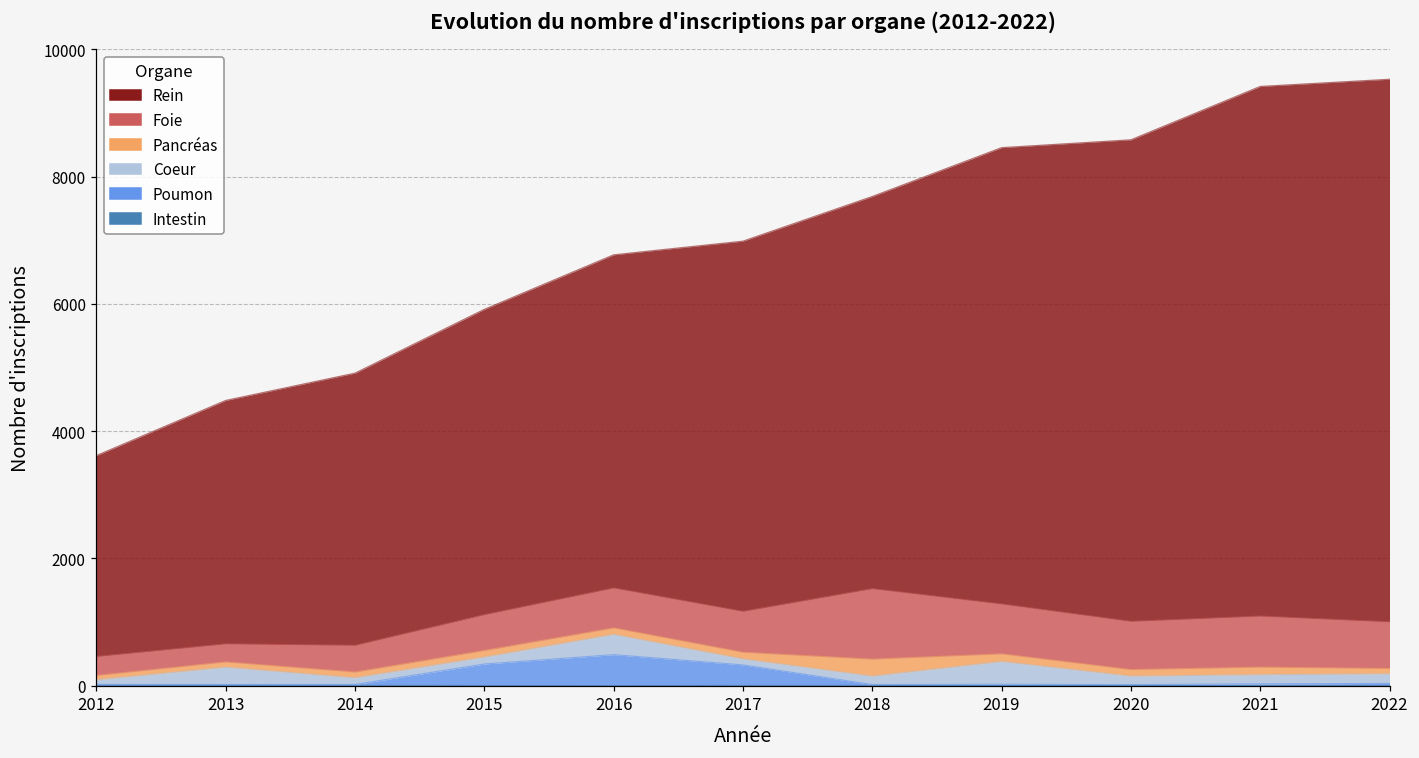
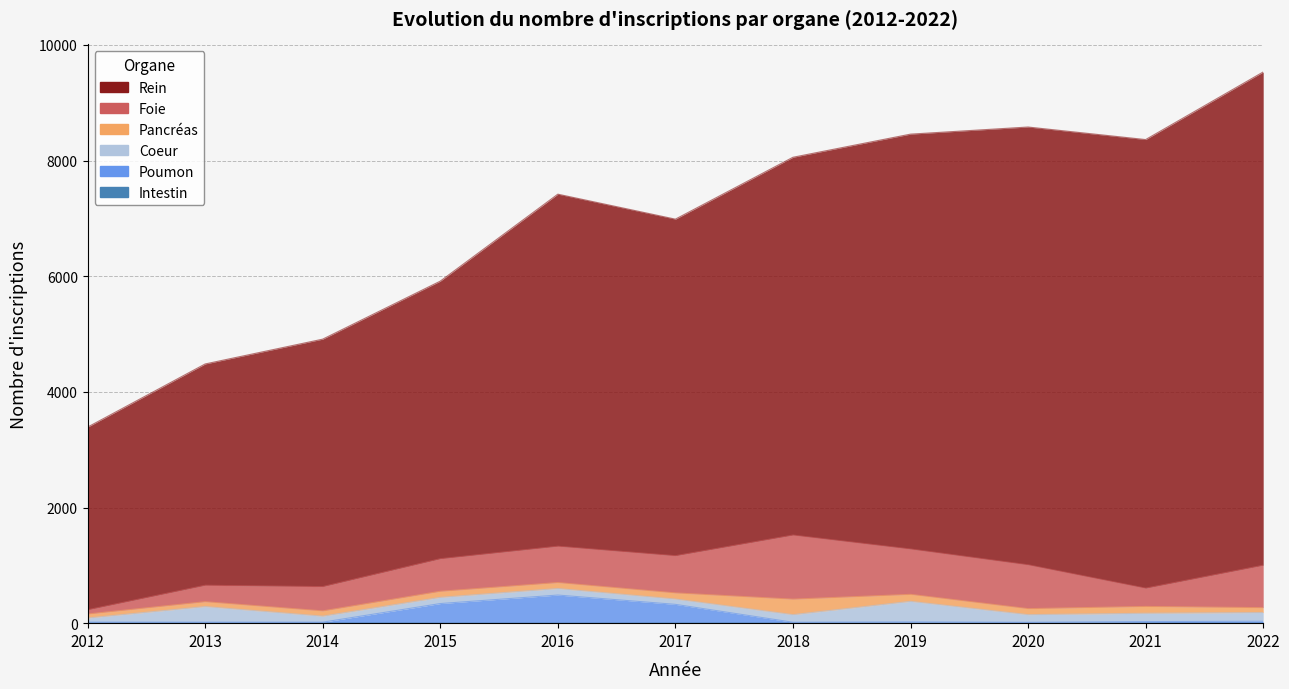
  {
    "Intestin": {
      "2015": 0,
      "2016": 0,
      "2017": 0
    },
    "Poumon": {
      "2015": 300,
      "2016": 500,
      "2017": 300
    },
    "Coeur": {
      "2012": 100,
      "2013": 300,
      "2014": 100,
      "2015": 100,
-     "2016": 300,
+     "2016": 100,
      "2017": 100,
      "2018": 100,
      "2019": 400,
      "2020": 100,
      "2021": 100,
      "2022": 200
    },
    "Pancréas": {
      "2012": 100,
      "2013": 100,
      "2014": 100,
      "2015": 100,
      "2016": 100,
      "2017": 100,
      "2018": 300,
      "2019": 100,
      "2020": 100,
      "2021": 100,
      "2022": 100
    },
    "Foie": {
-     "2012": 300,
+     "2012": 100,
      "2013": 300,
      "2014": 400,
      "2015": 600,
      "2016": 600,
      "2017": 600,
      "2018": 1100,
      "2019": 800,
      "2020": 800,
-     "2021": 800,
+     "2021": 300,
      "2022": 700
    },
    "Rein": {
      "2012": 3200,
      "2013": 3800,
      "2014": 4300,
      "2015": 4800,
-     "2016": 5200,
+     "2016": 6100,
      "2017": 5800,
-     "2018": 6200,
+     "2018": 6500,
      "2019": 7200,
      "2020": 7600,
-     "2021": 8300,
+     "2021": 7800,
      "2022": 8500
    }
  }
